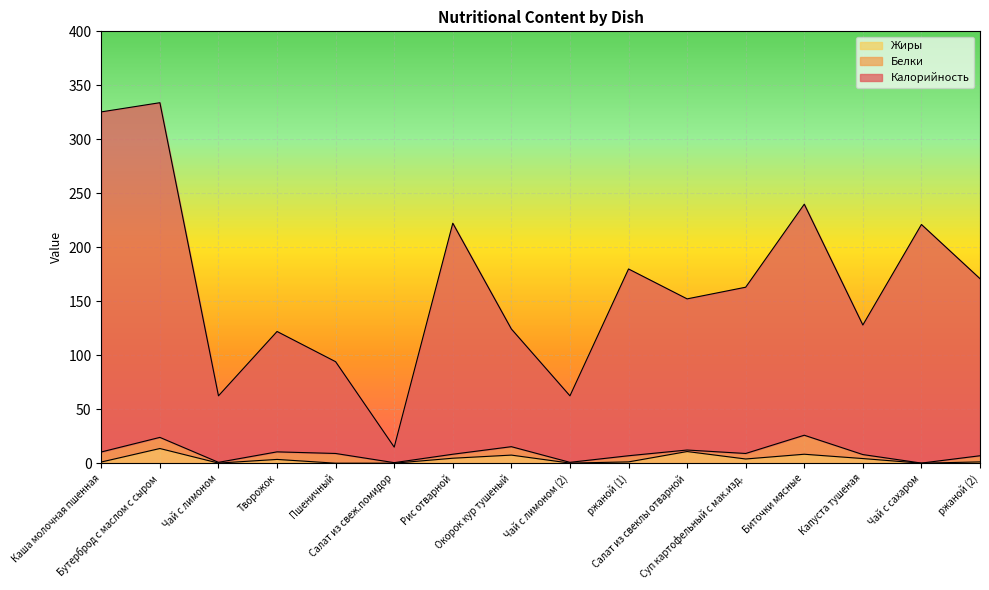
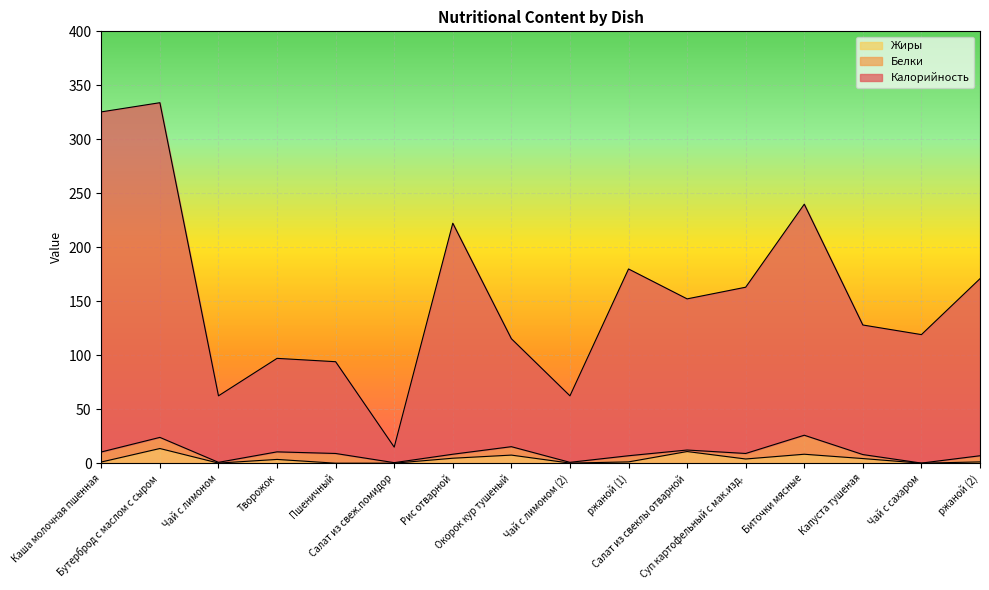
  {
    "Калорийность": {
      "Каша молочная пшенная": 315,
      "Бутерброд с маслом с сыром": 310,
      "Чай с лимоном": 62,
-     "Творожок": 112,
+     "Творожок": 87,
      "Пшеничный": 85,
      "Салат из свеж.помидор": 14,
      "Рис отварной": 214,
-     "Окорок кур тушеный": 109,
+     "Окорок кур тушеный": 100,
      "Чай с лимоном (2)": 62,
      "ржаной (1)": 173,
      "Салат из свеклы отварной": 140,
      "Суп картофельный с мак.изд.": 154,
      "Биточки мясные": 214,
      "Капуста тушеная": 120,
-     "Чай с сахаром": 221,
+     "Чай с сахаром": 119,
      "ржаной (2)": 164
    }
  }
